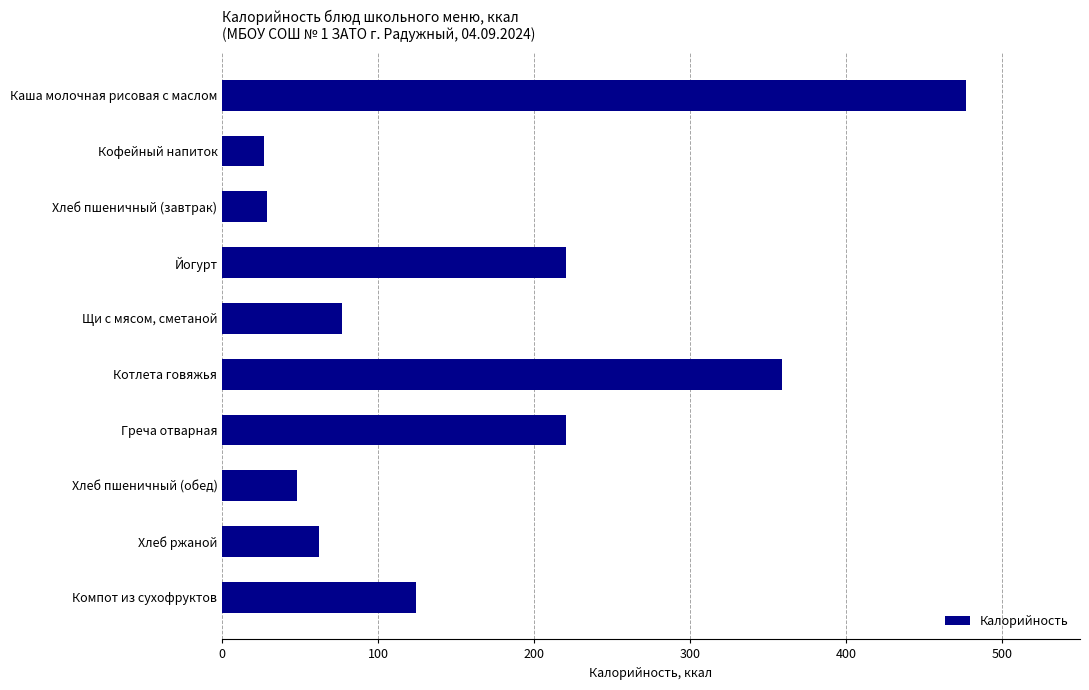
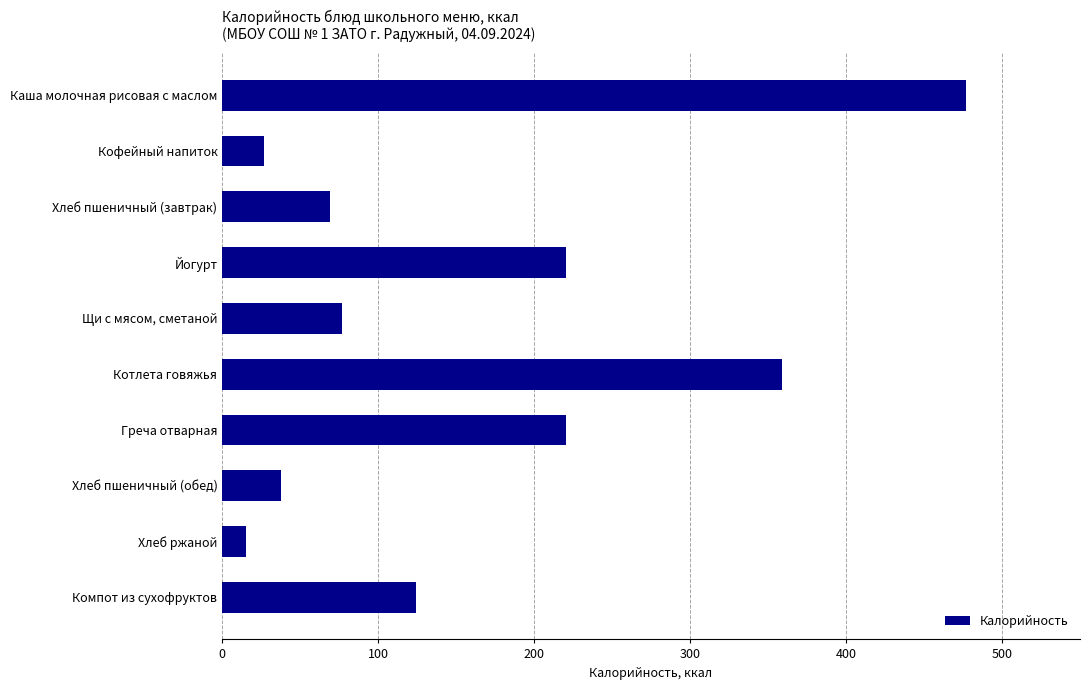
  {
    "Каша молочная рисовая с маслом": 477,
    "Кофейный напиток": 27,
-   "Хлеб пшеничный (завтрак)": 29,
+   "Хлеб пшеничный (завтрак)": 69,
    "Йогурт": 221,
    "Щи с мясом, сметаной": 77,
    "Котлета говяжья": 359,
    "Греча отварная": 221,
-   "Хлеб пшеничный (обед)": 48,
-   "Хлеб ржаной": 62,
+   "Хлеб пшеничный (обед)": 38,
+   "Хлеб ржаной": 15,
    "Компот из сухофруктов": 124
  }
